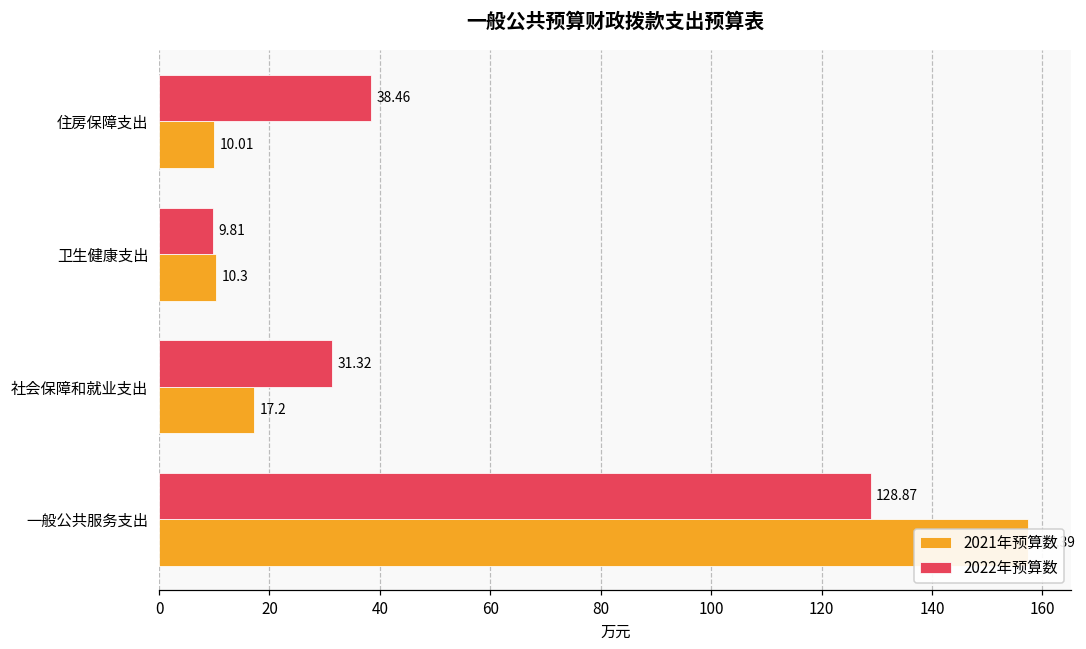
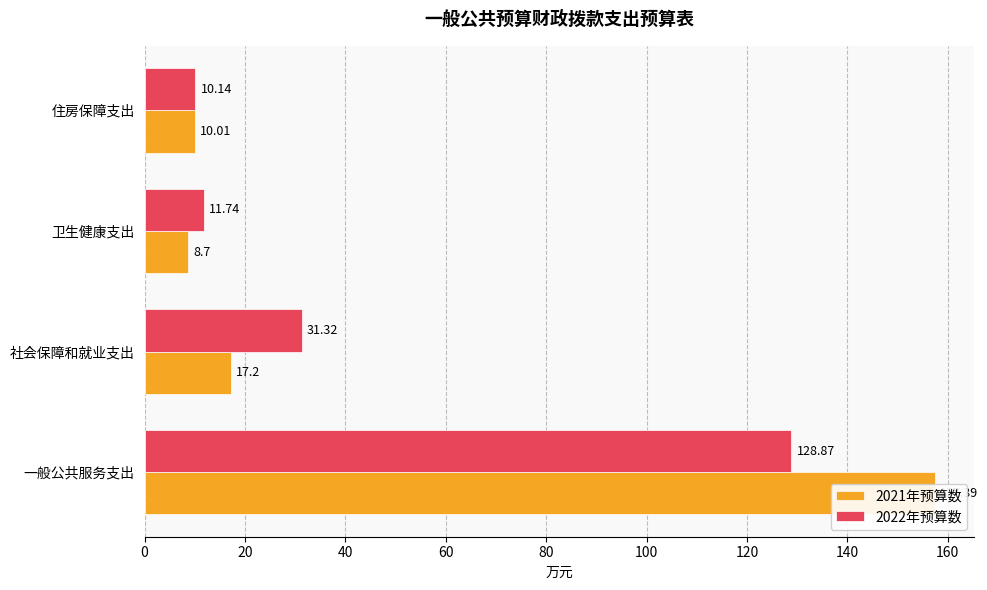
  {
    "2021年预算数": {
      "住房保障支出": 10.01,
-     "卫生健康支出": 10.3,
+     "卫生健康支出": 8.7,
      "社会保障和就业支出": 17.2
    },
    "2022年预算数": {
-     "住房保障支出": 38.46,
-     "卫生健康支出": 9.81,
+     "住房保障支出": 10.14,
+     "卫生健康支出": 11.74,
      "社会保障和就业支出": 31.32,
      "一般公共服务支出": 128.87
    }
  }
